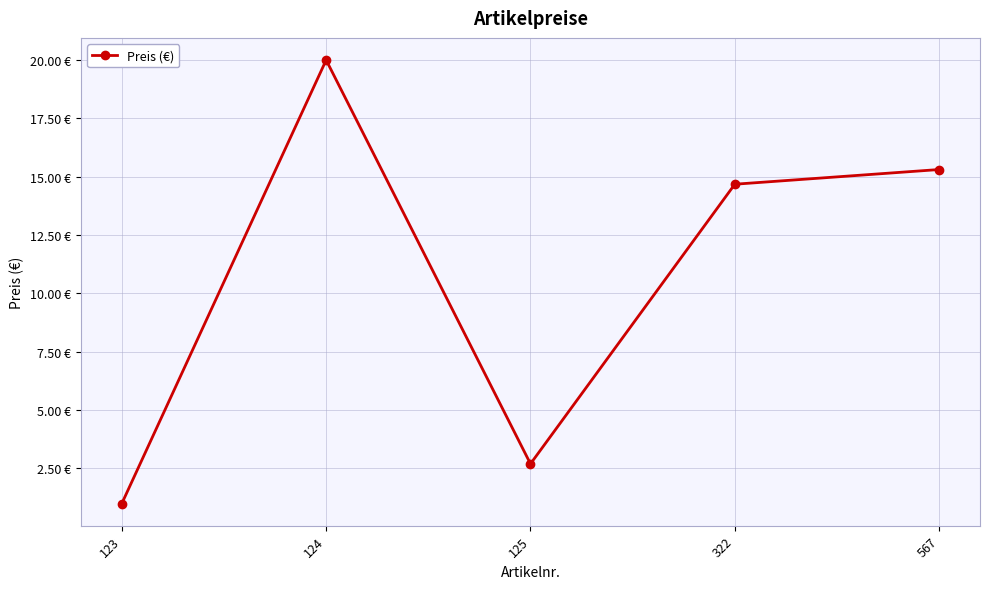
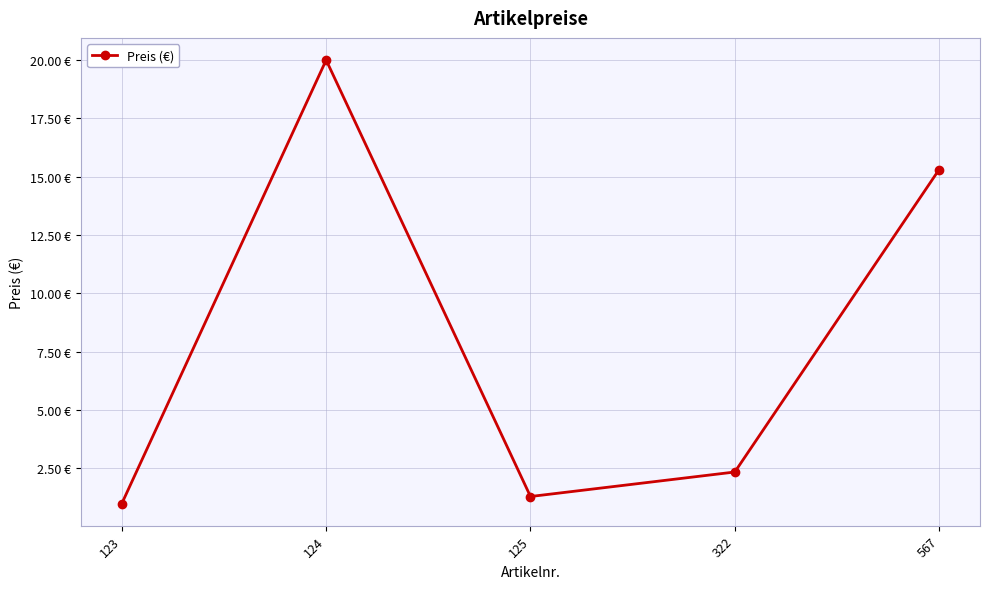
  {
    "123": "1.0 €",
    "124": "20.0 €",
-   "125": "2.7 €",
-   "322": "14.7 €",
+   "125": "1.3 €",
+   "322": "2.4 €",
    "567": "15.3 €"
  }
